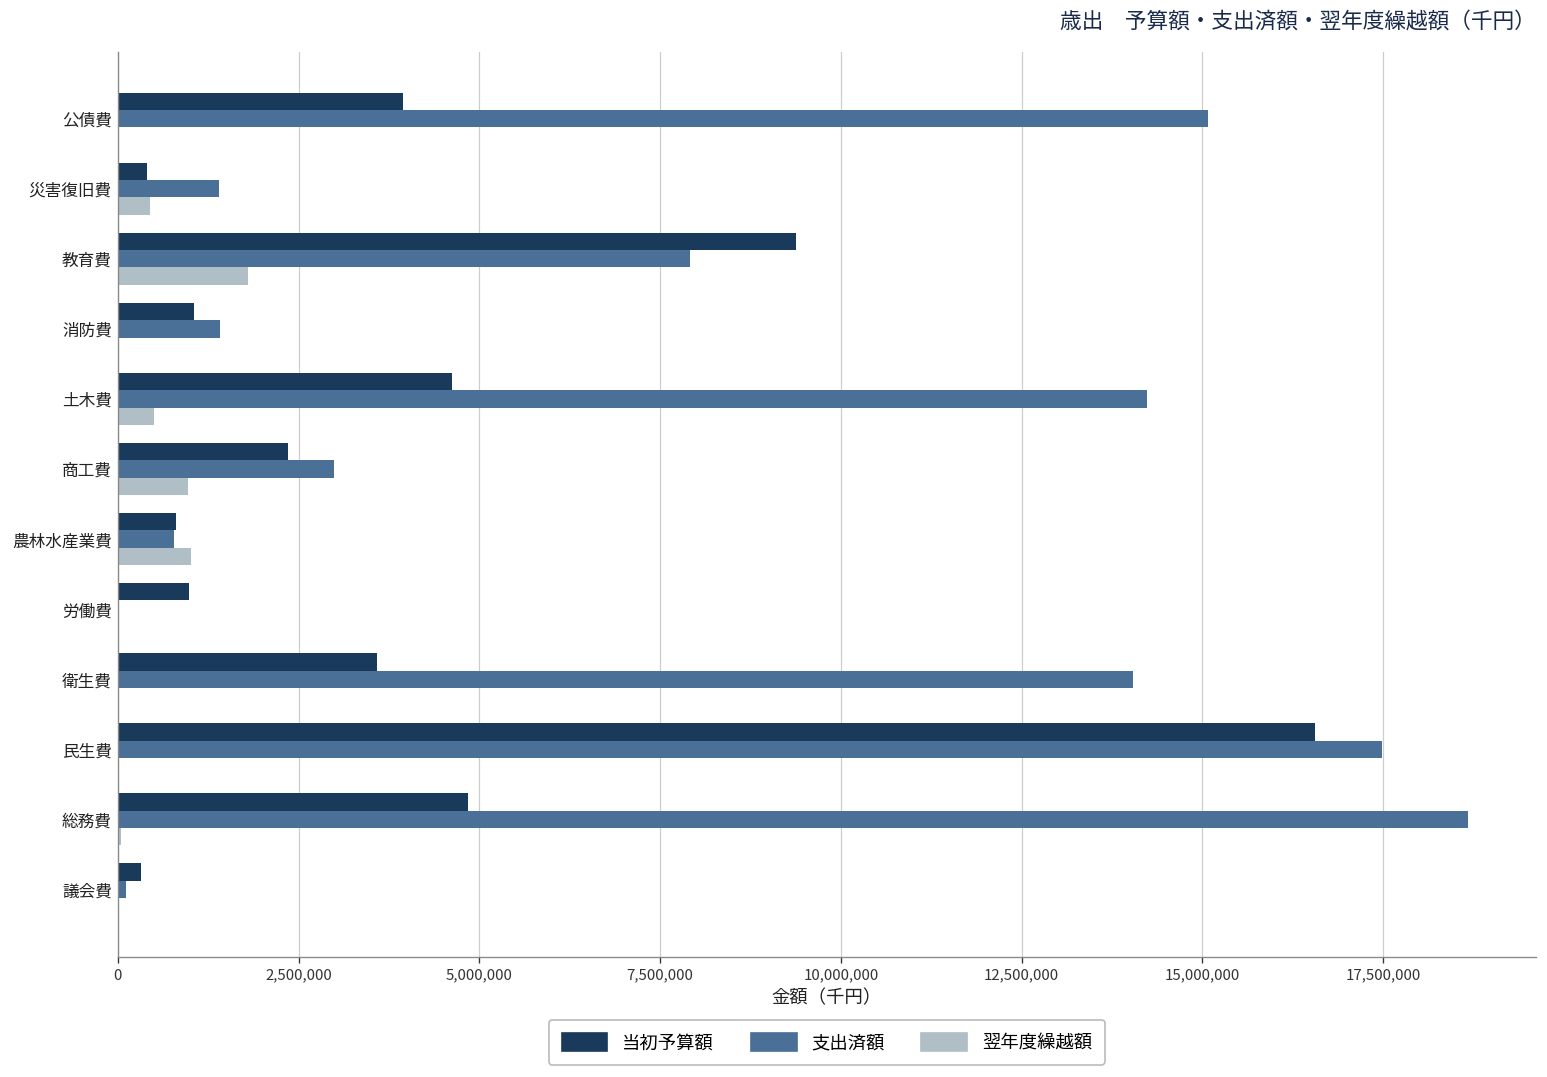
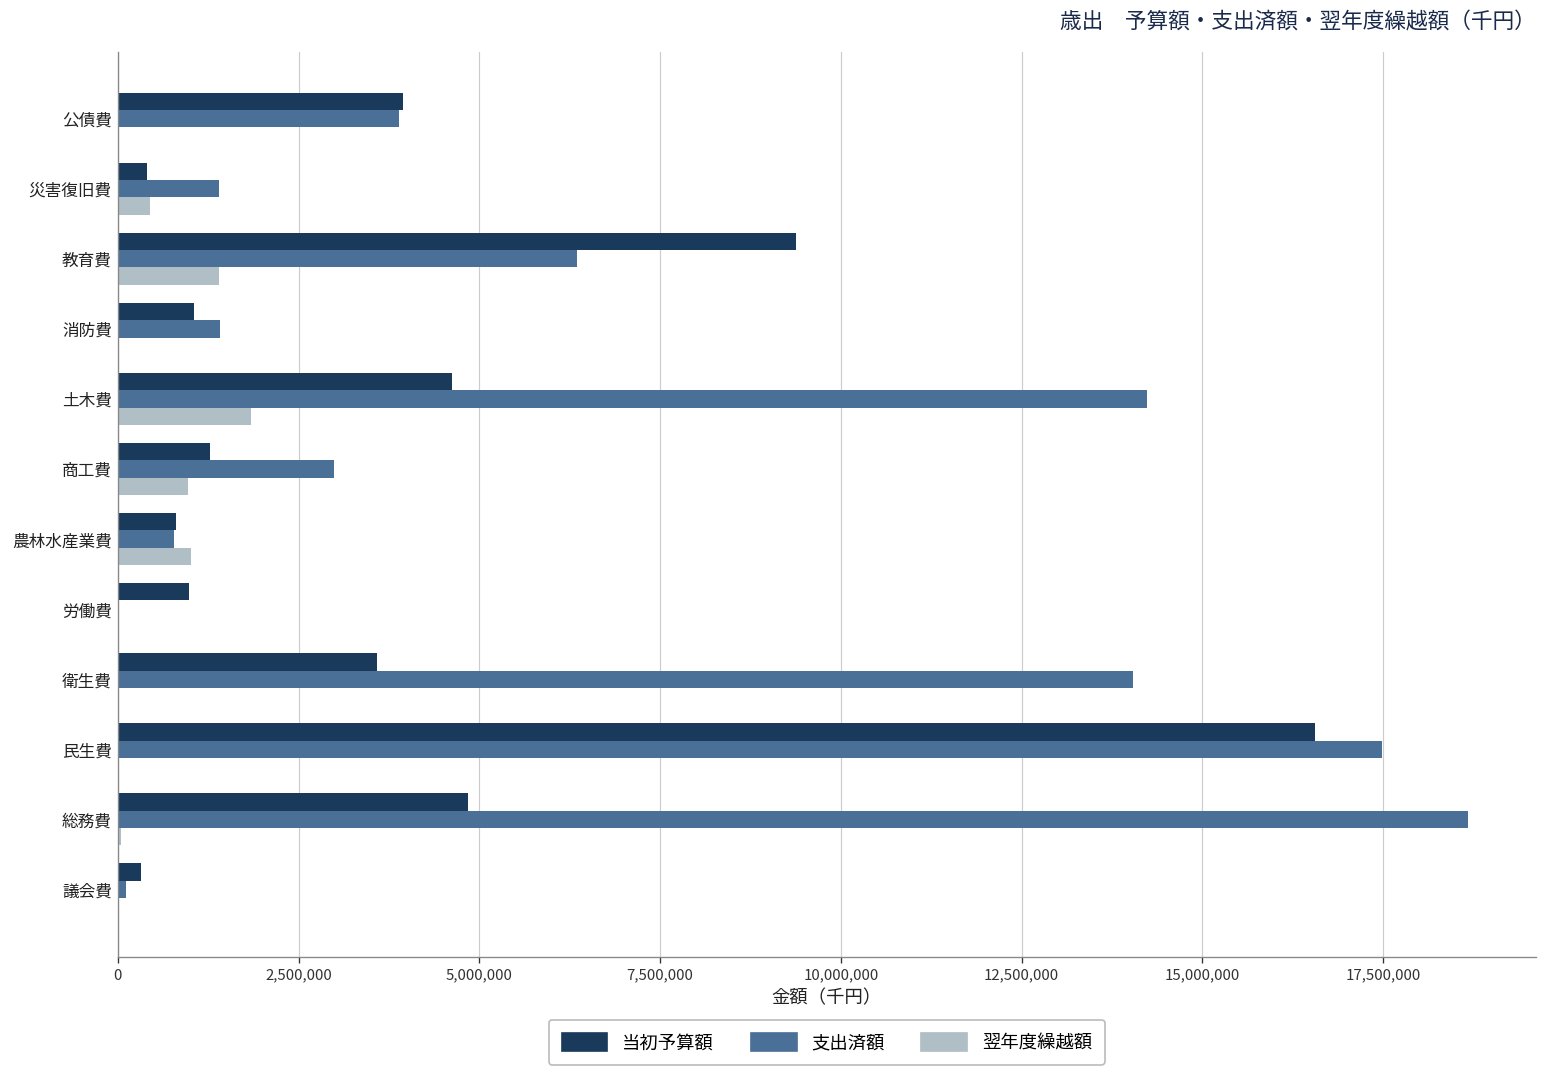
  {
    "当初予算額": {
      "公債費": "3,900,000",
      "災害復旧費": "400,000",
      "教育費": "9,400,000",
      "消防費": "1,100,000",
      "土木費": "4,600,000",
-     "商工費": "2,400,000",
+     "商工費": "1,300,000",
      "農林水産業費": "800,000",
      "労働費": "1,000,000",
      "衛生費": "3,600,000",
      "民生費": "16,600,000",
      "総務費": "4,800,000",
      "議会費": "300,000"
    },
    "支出済額": {
-     "公債費": "15,100,000",
+     "公債費": "3,900,000",
      "災害復旧費": "1,400,000",
-     "教育費": "7,900,000",
+     "教育費": "6,300,000",
      "消防費": "1,400,000",
      "土木費": "14,200,000",
      "商工費": "3,000,000",
      "農林水産業費": "800,000",
      "衛生費": "14,000,000",
      "民生費": "17,500,000",
      "総務費": "18,700,000",
      "議会費": "100,000"
    },
    "翌年度繰越額": {
      "公債費": "0",
      "災害復旧費": "400,000",
-     "教育費": "1,800,000",
+     "教育費": "1,400,000",
      "消防費": "0",
-     "土木費": "500,000",
+     "土木費": "1,800,000",
      "商工費": "1,000,000",
      "農林水産業費": "1,000,000",
      "労働費": "0",
      "衛生費": "0",
      "民生費": "0",
      "総務費": "100,000",
      "議会費": "0"
    }
  }
